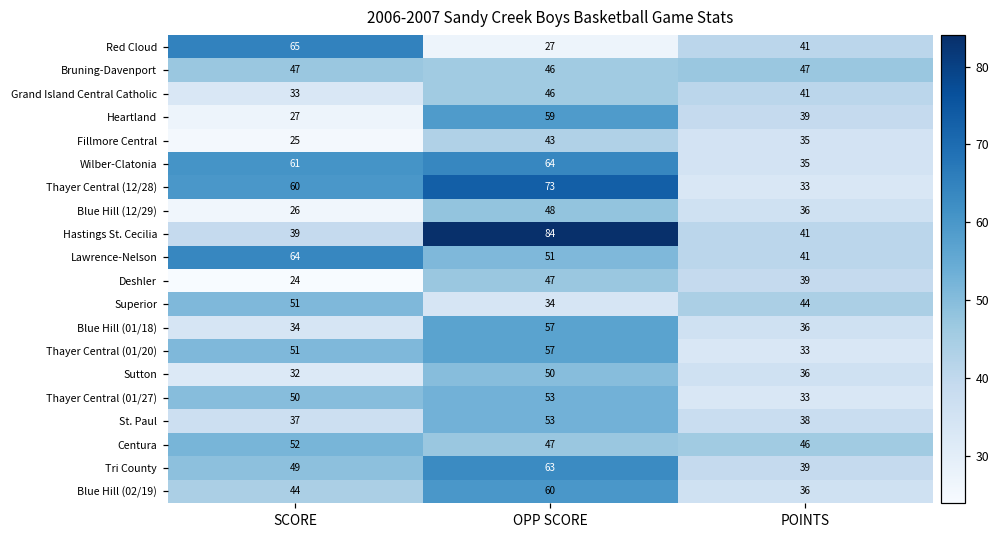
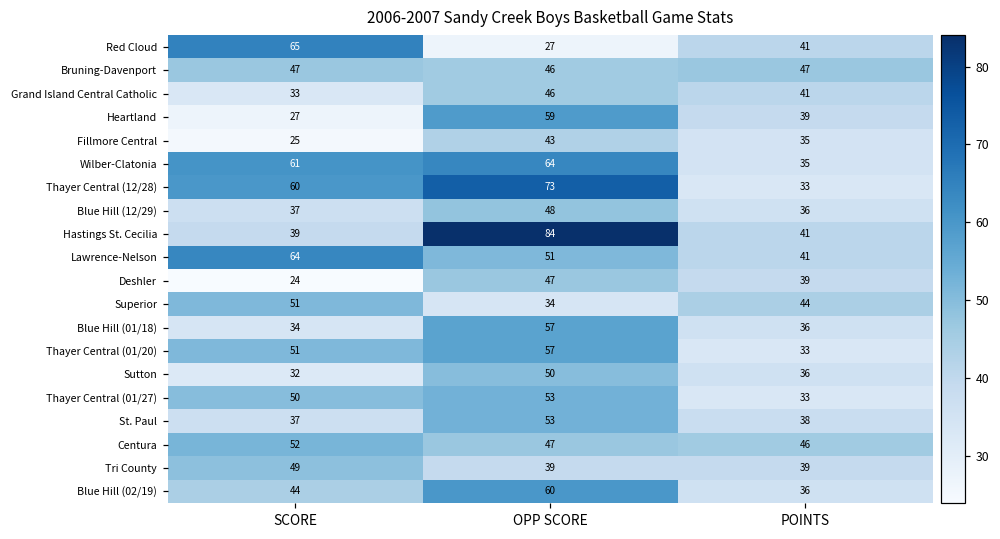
  {
    "Red Cloud": {
      "SCORE": 65,
      "OPP SCORE": 27,
      "POINTS": 41
    },
    "Bruning-Davenport": {
      "SCORE": 47,
      "OPP SCORE": 46,
      "POINTS": 47
    },
    "Grand Island Central Catholic": {
      "SCORE": 33,
      "OPP SCORE": 46,
      "POINTS": 41
    },
    "Heartland": {
      "SCORE": 27,
      "OPP SCORE": 59,
      "POINTS": 39
    },
    "Fillmore Central": {
      "SCORE": 25,
      "OPP SCORE": 43,
      "POINTS": 35
    },
    "Wilber-Clatonia": {
      "SCORE": 61,
      "OPP SCORE": 64,
      "POINTS": 35
    },
    "Thayer Central (12/28)": {
      "SCORE": 60,
      "OPP SCORE": 73,
      "POINTS": 33
    },
    "Blue Hill (12/29)": {
-     "SCORE": 26,
+     "SCORE": 37,
      "OPP SCORE": 48,
      "POINTS": 36
    },
    "Hastings St. Cecilia": {
      "SCORE": 39,
      "OPP SCORE": 84,
      "POINTS": 41
    },
    "Lawrence-Nelson": {
      "SCORE": 64,
      "OPP SCORE": 51,
      "POINTS": 41
    },
    "Deshler": {
      "SCORE": 24,
      "OPP SCORE": 47,
      "POINTS": 39
    },
    "Superior": {
      "SCORE": 51,
      "OPP SCORE": 34,
      "POINTS": 44
    },
    "Blue Hill (01/18)": {
      "SCORE": 34,
      "OPP SCORE": 57,
      "POINTS": 36
    },
    "Thayer Central (01/20)": {
      "SCORE": 51,
      "OPP SCORE": 57,
      "POINTS": 33
    },
    "Sutton": {
      "SCORE": 32,
      "OPP SCORE": 50,
      "POINTS": 36
    },
    "Thayer Central (01/27)": {
      "SCORE": 50,
      "OPP SCORE": 53,
      "POINTS": 33
    },
    "St. Paul": {
      "SCORE": 37,
      "OPP SCORE": 53,
      "POINTS": 38
    },
    "Centura": {
      "SCORE": 52,
      "OPP SCORE": 47,
      "POINTS": 46
    },
    "Tri County": {
      "SCORE": 49,
-     "OPP SCORE": 63,
+     "OPP SCORE": 39,
      "POINTS": 39
    },
    "Blue Hill (02/19)": {
      "SCORE": 44,
      "OPP SCORE": 60,
      "POINTS": 36
    }
  }
